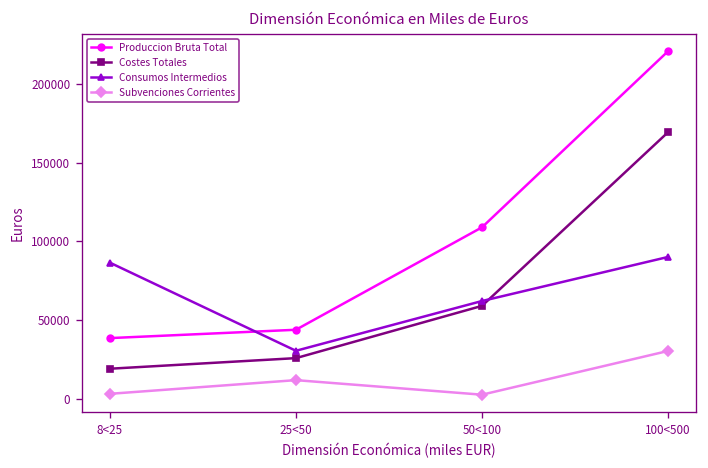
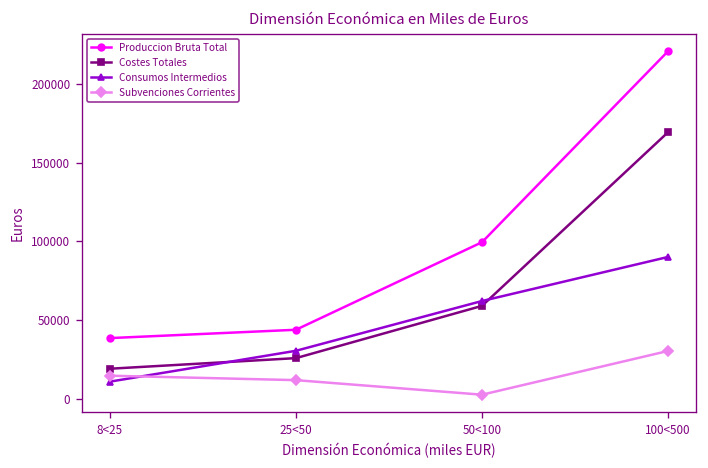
  {
    "Produccion Bruta Total": {
      "8<25": 39000,
      "25<50": 44000,
-     "50<100": 109000,
+     "50<100": 100000,
      "100<500": 221000
    },
    "Costes Totales": {
      "8<25": 19000,
      "25<50": 26000,
      "50<100": 59000,
      "100<500": 169000
    },
    "Consumos Intermedios": {
-     "8<25": 87000,
+     "8<25": 11000,
      "25<50": 31000,
      "50<100": 62000,
      "100<500": 90000
    },
    "Subvenciones Corrientes": {
-     "8<25": 3000,
+     "8<25": 15000,
      "25<50": 12000,
      "50<100": 3000,
      "100<500": 30000
    }
  }
